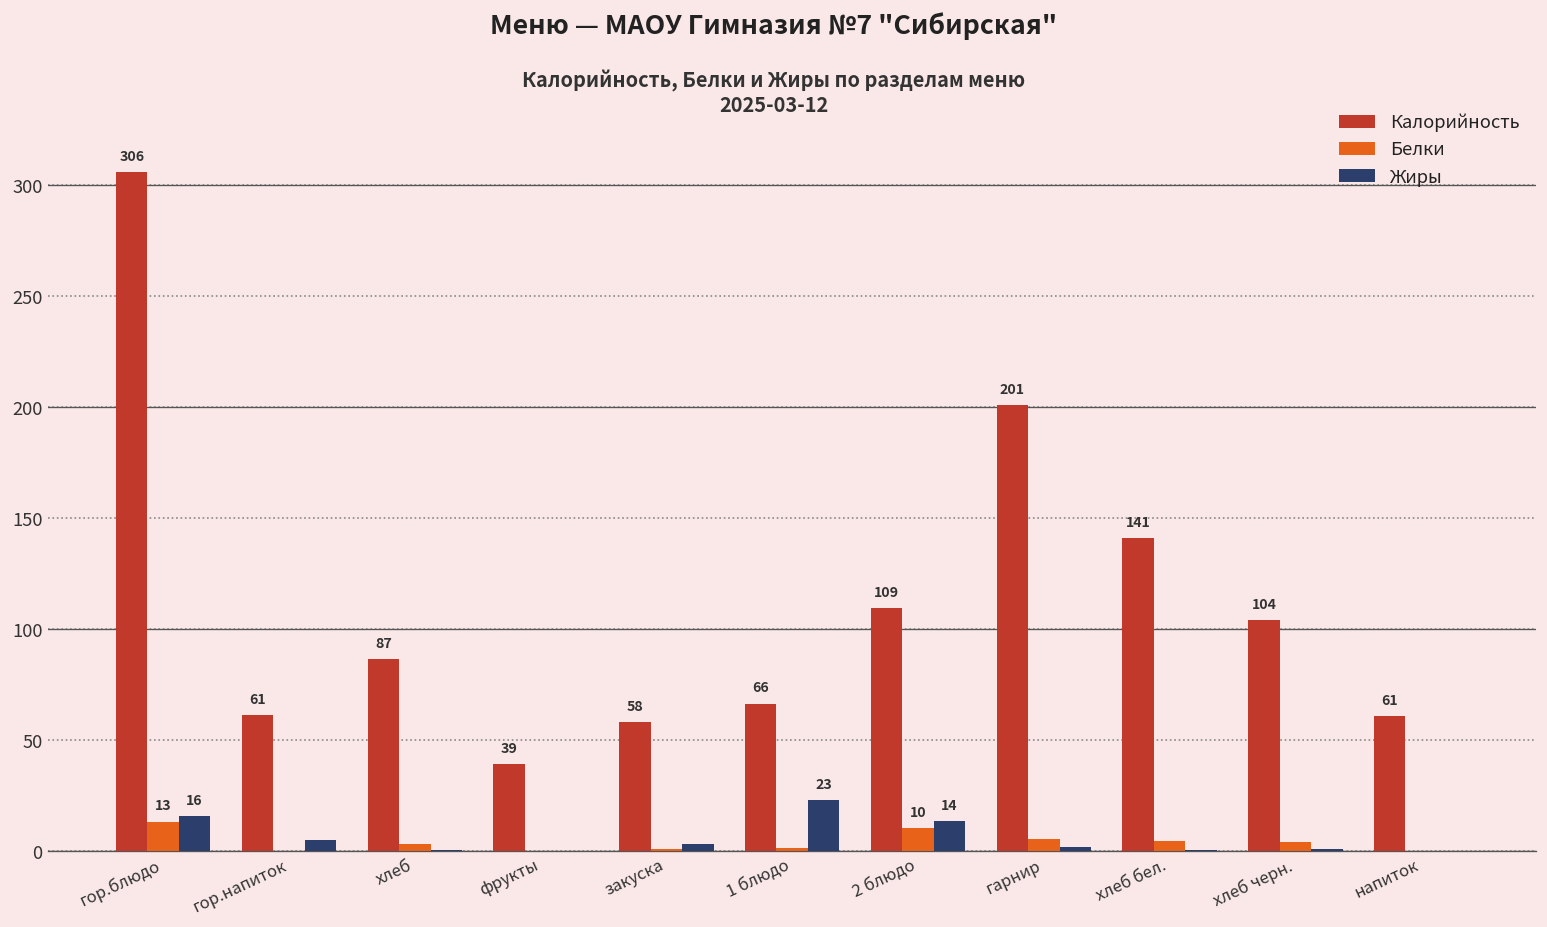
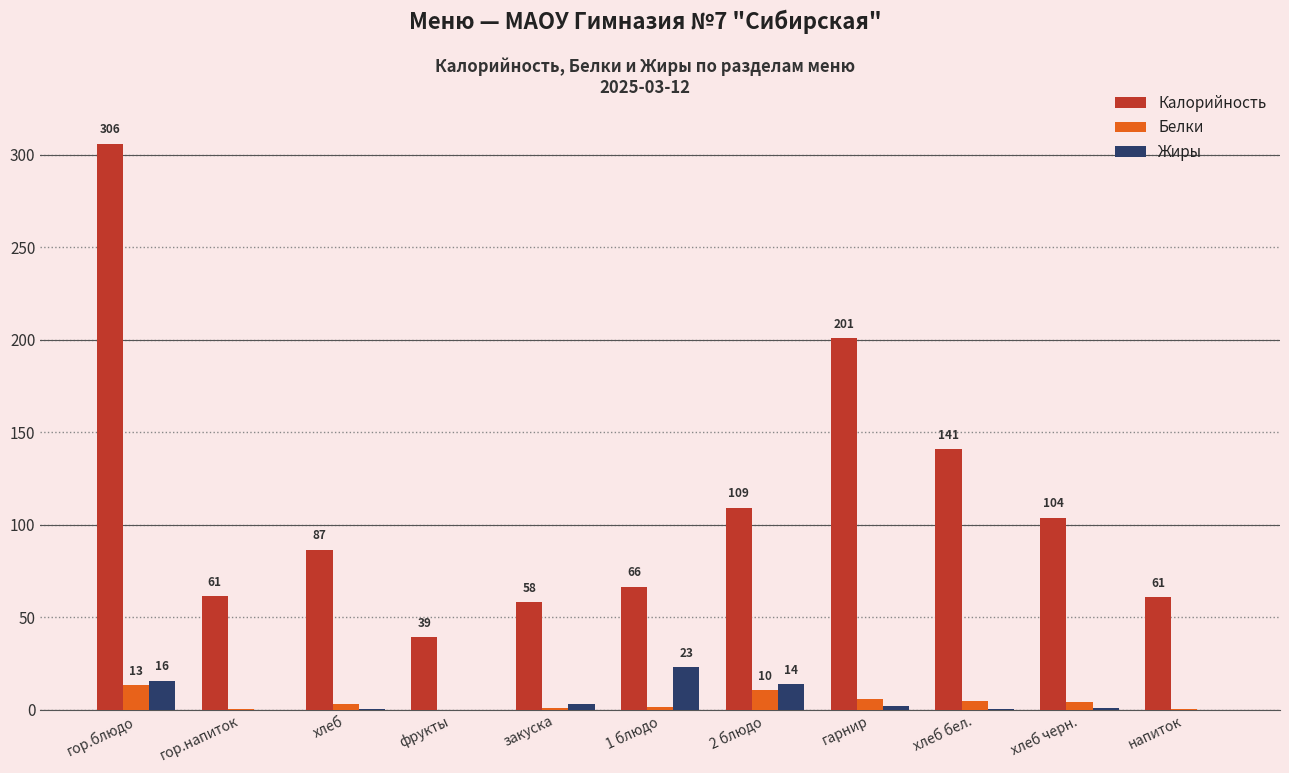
  {
    "Жиры": {
-     "гор.напиток": 5,
+     "гор.напиток": 0,
      "фрукты": 0,
      "закуска": 3,
      "гарнир": 2,
      "напиток": 0
    }
  }
